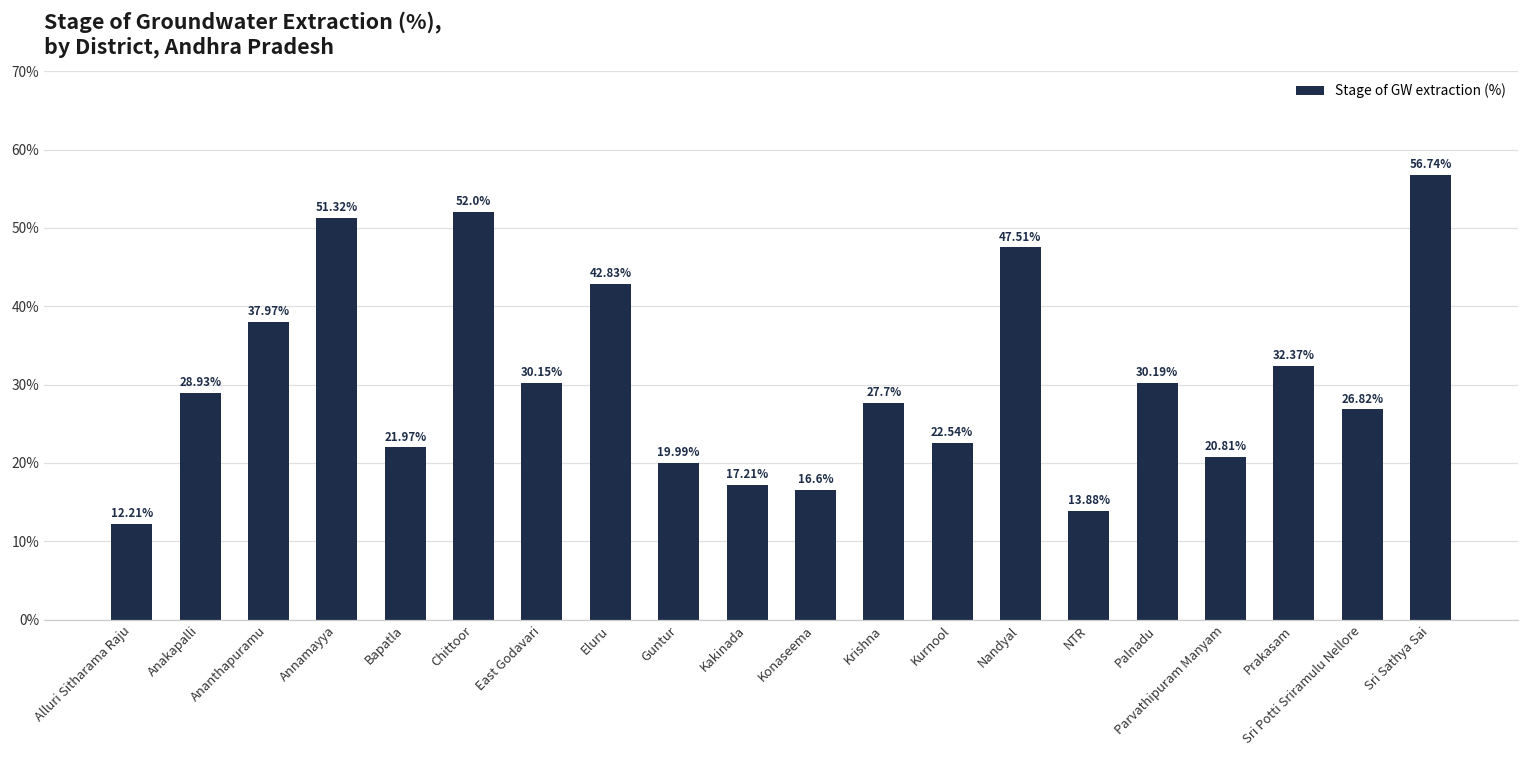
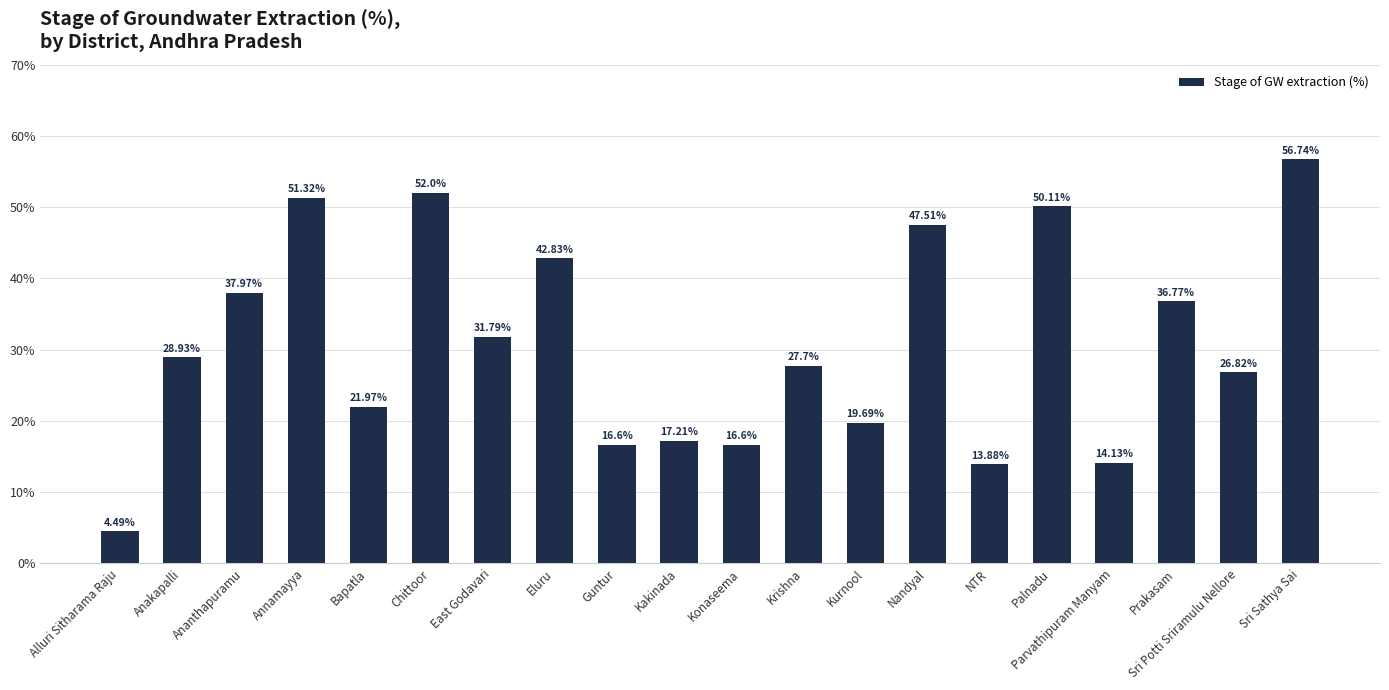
  {
-   "Alluri Sitharama Raju": "12.21%",
+   "Alluri Sitharama Raju": "4.49%",
    "Anakapalli": "28.93%",
    "Ananthapuramu": "37.97%",
    "Annamayya": "51.32%",
    "Bapatla": "21.97%",
    "Chittoor": "52.0%",
-   "East Godavari": "30.15%",
+   "East Godavari": "31.79%",
    "Eluru": "42.83%",
-   "Guntur": "19.99%",
+   "Guntur": "16.6%",
    "Kakinada": "17.21%",
    "Konaseema": "16.6%",
    "Krishna": "27.7%",
-   "Kurnool": "22.54%",
+   "Kurnool": "19.69%",
    "Nandyal": "47.51%",
    "NTR": "13.88%",
-   "Palnadu": "30.19%",
-   "Parvathipuram Manyam": "20.81%",
-   "Prakasam": "32.37%",
+   "Palnadu": "50.11%",
+   "Parvathipuram Manyam": "14.13%",
+   "Prakasam": "36.77%",
    "Sri Potti Sriramulu Nellore": "26.82%",
    "Sri Sathya Sai": "56.74%"
  }
